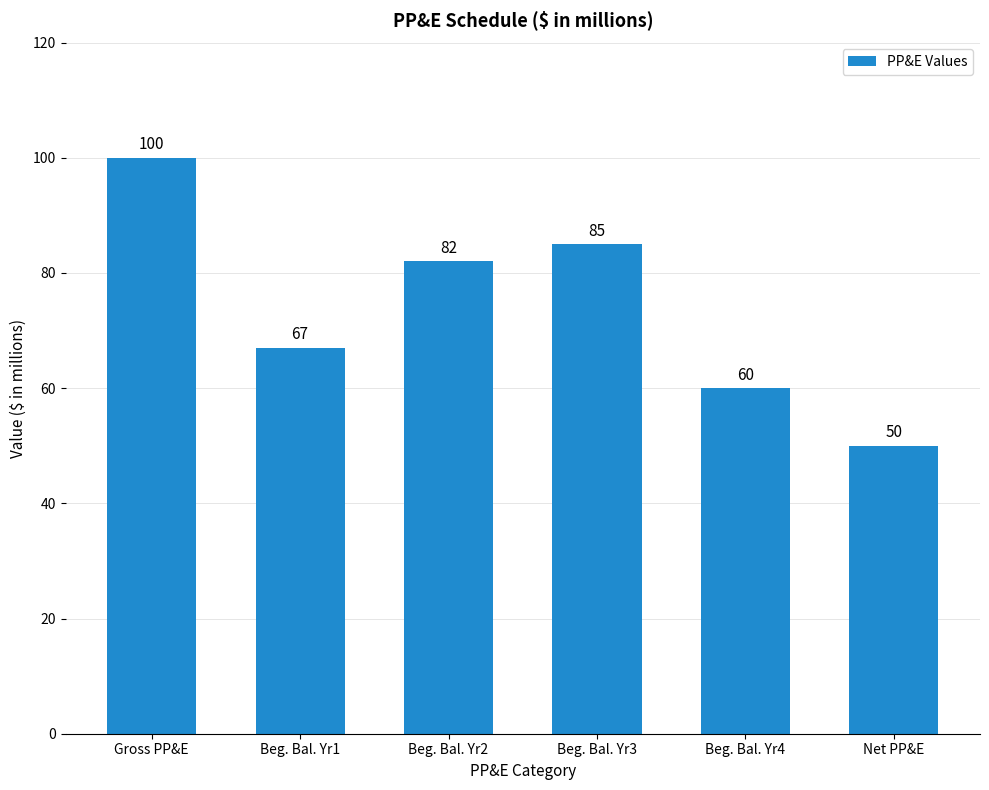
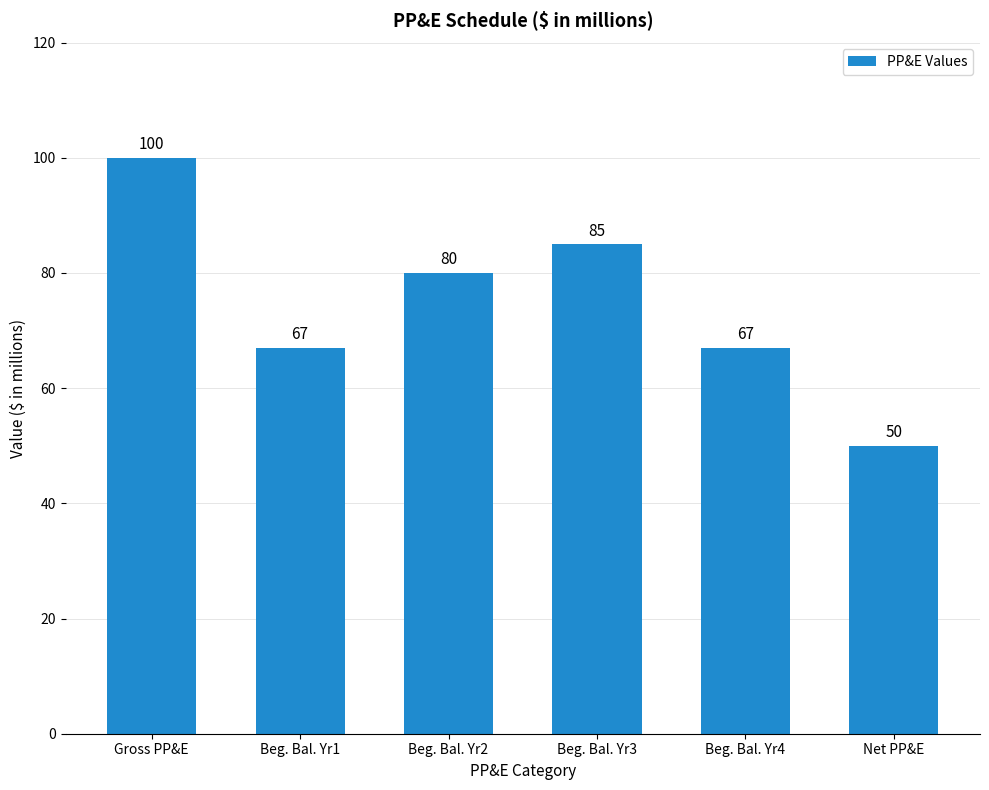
  {
    "Gross PP&E": 100,
    "Beg. Bal. Yr1": 67,
-   "Beg. Bal. Yr2": 82,
+   "Beg. Bal. Yr2": 80,
    "Beg. Bal. Yr3": 85,
-   "Beg. Bal. Yr4": 60,
+   "Beg. Bal. Yr4": 67,
    "Net PP&E": 50
  }
